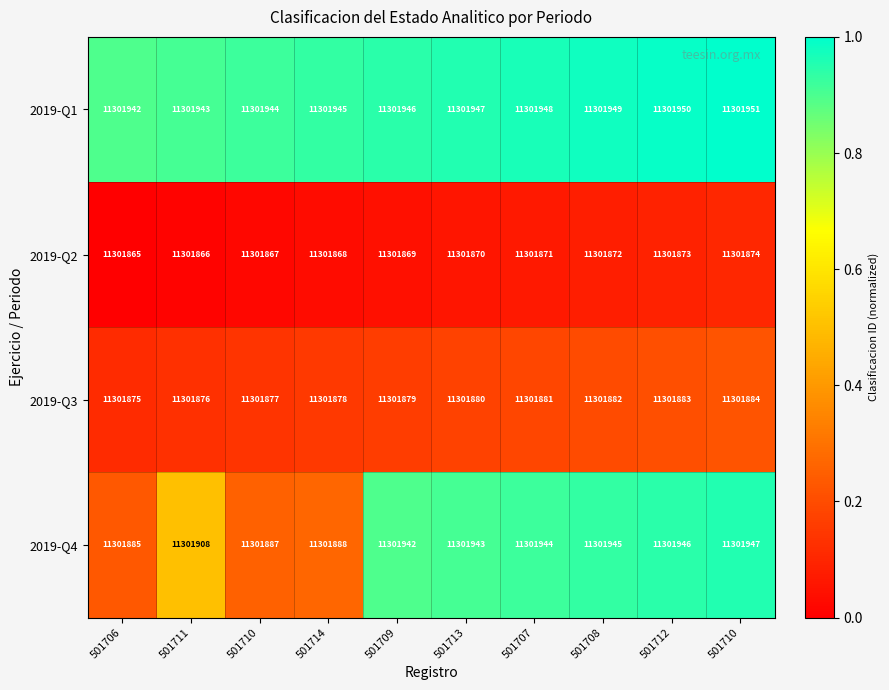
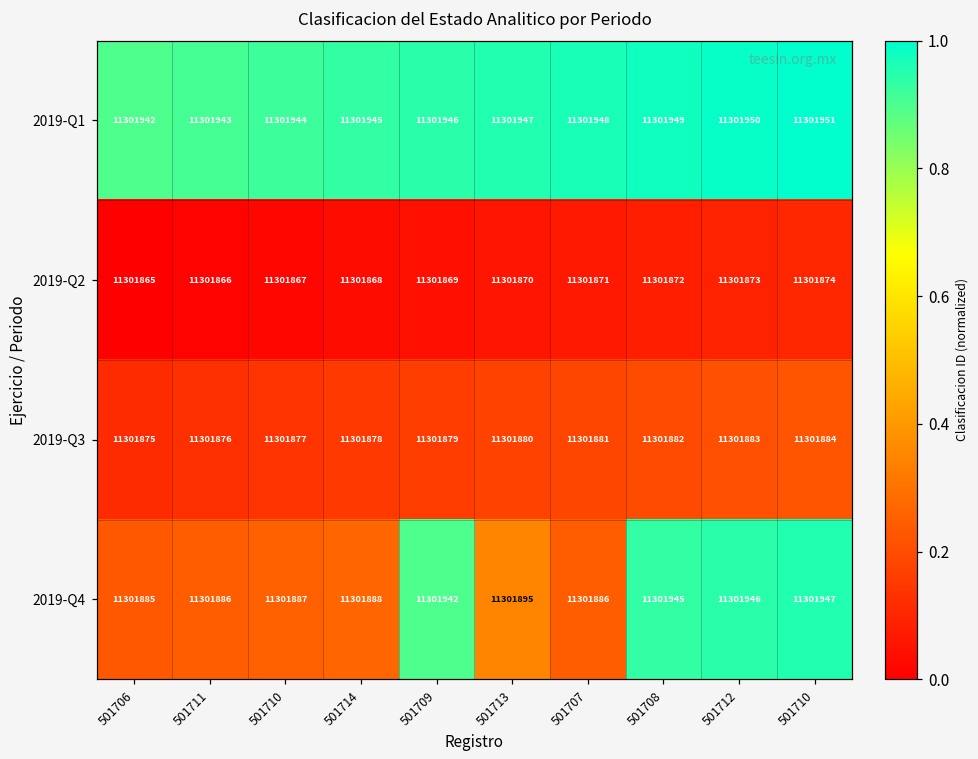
  {
    "2019-Q1": {
      "501706": 11301942,
      "501711": 11301943,
      "501714": 11301945,
      "501709": 11301946,
      "501713": 11301947,
      "501707": 11301948,
      "501708": 11301949,
      "501712": 11301950
    },
    "2019-Q2": {
      "501706": 11301865,
      "501711": 11301866,
      "501714": 11301868,
      "501709": 11301869,
      "501713": 11301870,
      "501707": 11301871,
      "501708": 11301872,
      "501712": 11301873
    },
    "2019-Q3": {
      "501706": 11301875,
      "501711": 11301876,
      "501714": 11301878,
      "501709": 11301879,
      "501713": 11301880,
      "501707": 11301881,
      "501708": 11301882,
      "501712": 11301883
    },
    "2019-Q4": {
      "501706": 11301885,
-     "501711": 11301908,
+     "501711": 11301886,
      "501714": 11301888,
      "501709": 11301942,
-     "501713": 11301943,
-     "501707": 11301944,
+     "501713": 11301895,
+     "501707": 11301886,
      "501708": 11301945,
      "501712": 11301946
    }
  }
